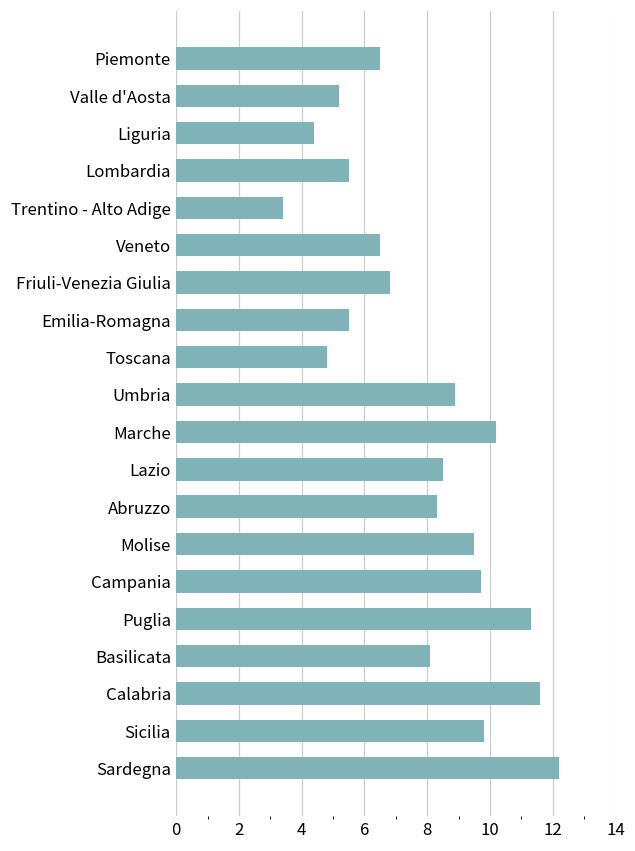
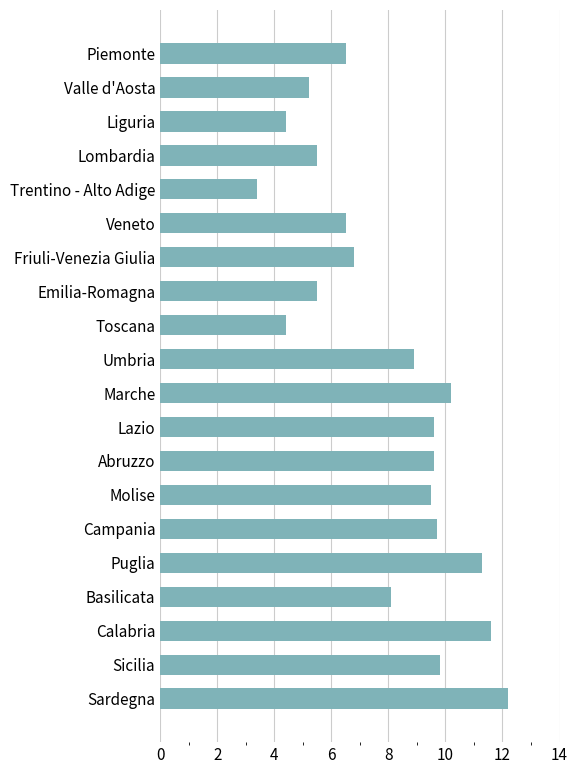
  {
    "Piemonte": 6.5,
    "Valle d'Aosta": 5.2,
    "Liguria": 4.4,
    "Lombardia": 5.5,
    "Trentino - Alto Adige": 3.4,
    "Veneto": 6.5,
    "Friuli-Venezia Giulia": 6.8,
    "Emilia-Romagna": 5.5,
-   "Toscana": 4.8,
+   "Toscana": 4.4,
    "Umbria": 8.9,
    "Marche": 10.2,
-   "Lazio": 8.5,
-   "Abruzzo": 8.3,
+   "Lazio": 9.6,
+   "Abruzzo": 9.6,
    "Molise": 9.5,
    "Campania": 9.7,
    "Puglia": 11.3,
    "Basilicata": 8.1,
    "Calabria": 11.6,
    "Sicilia": 9.8,
    "Sardegna": 12.2
  }
